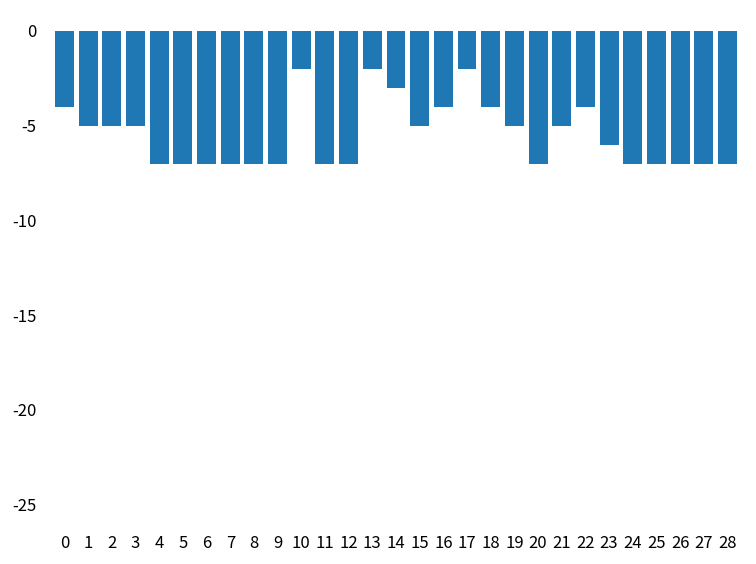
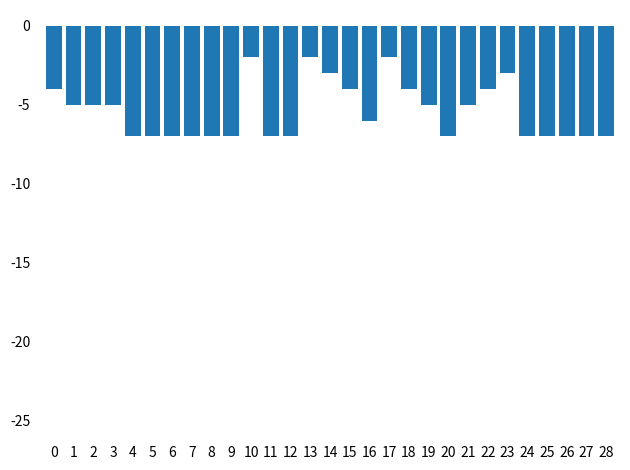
  {
    "0": -4.0,
    "1": -5.0,
    "2": -5.0,
    "3": -5.0,
    "4": -7.0,
    "5": -7.0,
    "6": -7.0,
    "7": -7.0,
    "8": -7.0,
    "9": -7.0,
    "10": -2.0,
    "11": -7.0,
    "12": -7.0,
    "13": -2.0,
    "14": -3.0,
-   "15": -5.0,
-   "16": -4.0,
+   "15": -4.0,
+   "16": -6.0,
    "17": -2.0,
    "18": -4.0,
    "19": -5.0,
    "20": -7.0,
    "21": -5.0,
    "22": -4.0,
-   "23": -6.0,
+   "23": -3.0,
    "24": -7.0,
    "25": -7.0,
    "26": -7.0,
    "27": -7.0,
    "28": -7.0
  }
